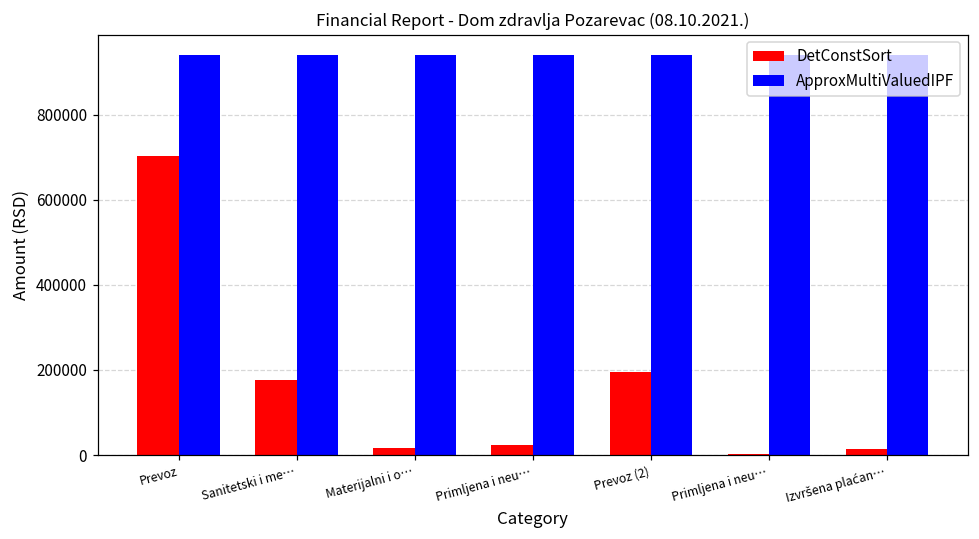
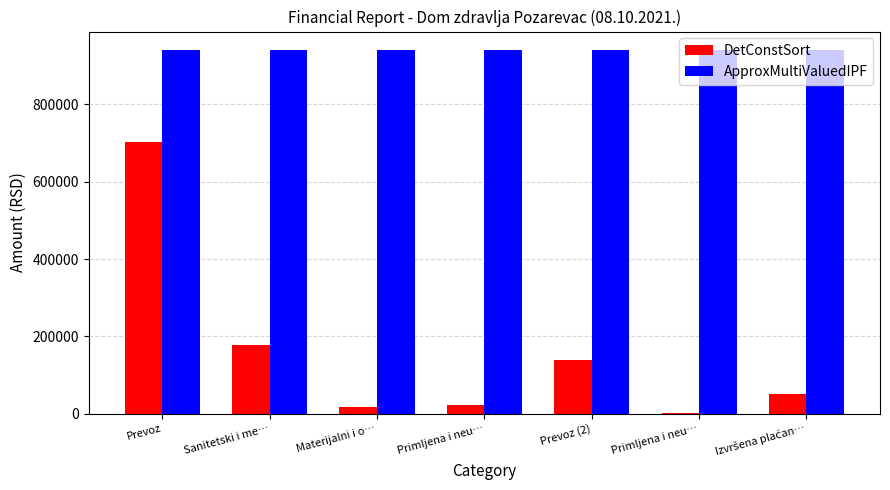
  {
    "DetConstSort": {
      "Prevoz": 700000,
      "Sanitetski i me…": 180000,
      "Materijalni i o…": 20000,
-     "Prevoz (2)": 200000,
-     "Izvršena plaćan…": 10000
+     "Prevoz (2)": 140000,
+     "Izvršena plaćan…": 50000
    },
    "ApproxMultiValuedIPF": {
      "Prevoz": 940000,
      "Sanitetski i me…": 940000,
      "Materijalni i o…": 940000,
      "Prevoz (2)": 940000
    }
  }
